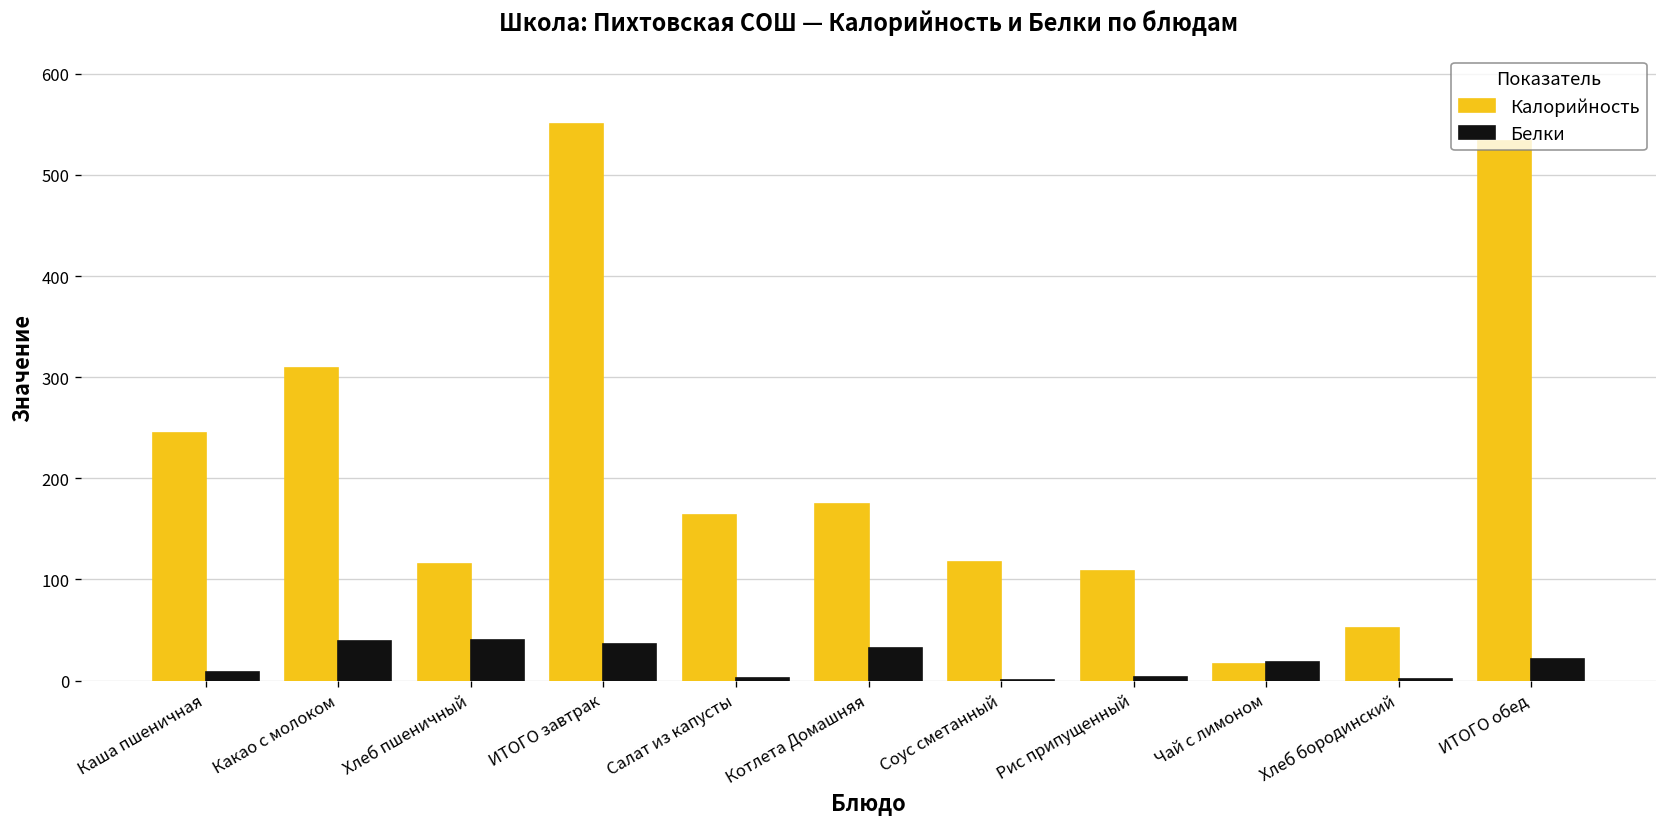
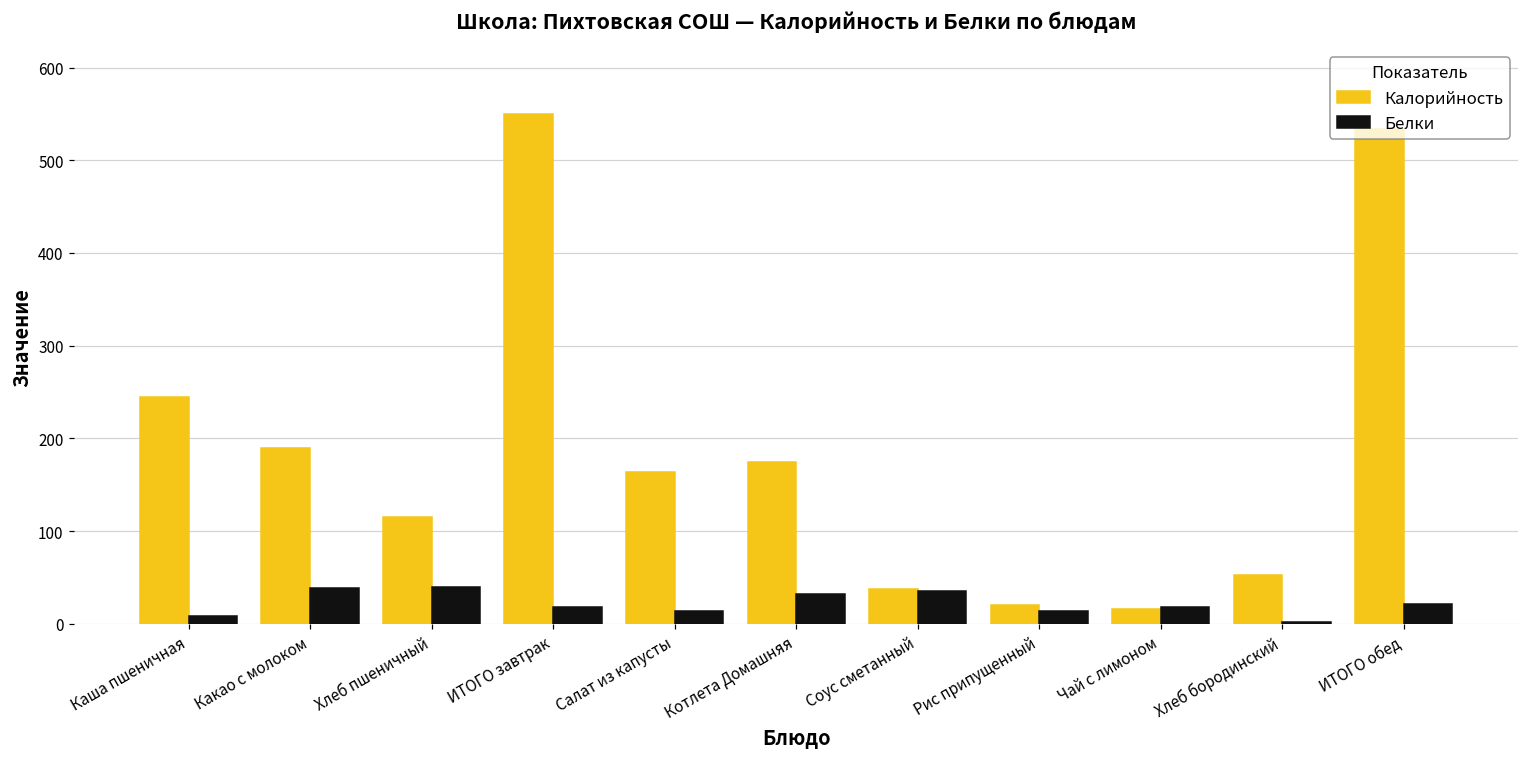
  {
    "Калорийность": {
      "Каша пшеничная": 240,
-     "Какао с молоком": 310,
+     "Какао с молоком": 190,
      "Хлеб пшеничный": 120,
      "ИТОГО завтрак": 550,
      "Салат из капусты": 160,
      "Котлета Домашняя": 170,
-     "Соус сметанный": 120,
-     "Рис припущенный": 110,
+     "Соус сметанный": 40,
+     "Рис припущенный": 20,
      "Чай с лимоном": 20,
      "Хлеб бородинский": 50
    },
    "Белки": {
      "Каша пшеничная": 10,
      "Какао с молоком": 40,
      "Хлеб пшеничный": 40,
-     "ИТОГО завтрак": 40,
-     "Салат из капусты": 0,
+     "ИТОГО завтрак": 20,
+     "Салат из капусты": 10,
      "Котлета Домашняя": 30,
-     "Соус сметанный": 0,
-     "Рис припущенный": 0,
+     "Соус сметанный": 40,
+     "Рис припущенный": 10,
      "Чай с лимоном": 20,
      "ИТОГО обед": 20
    }
  }
